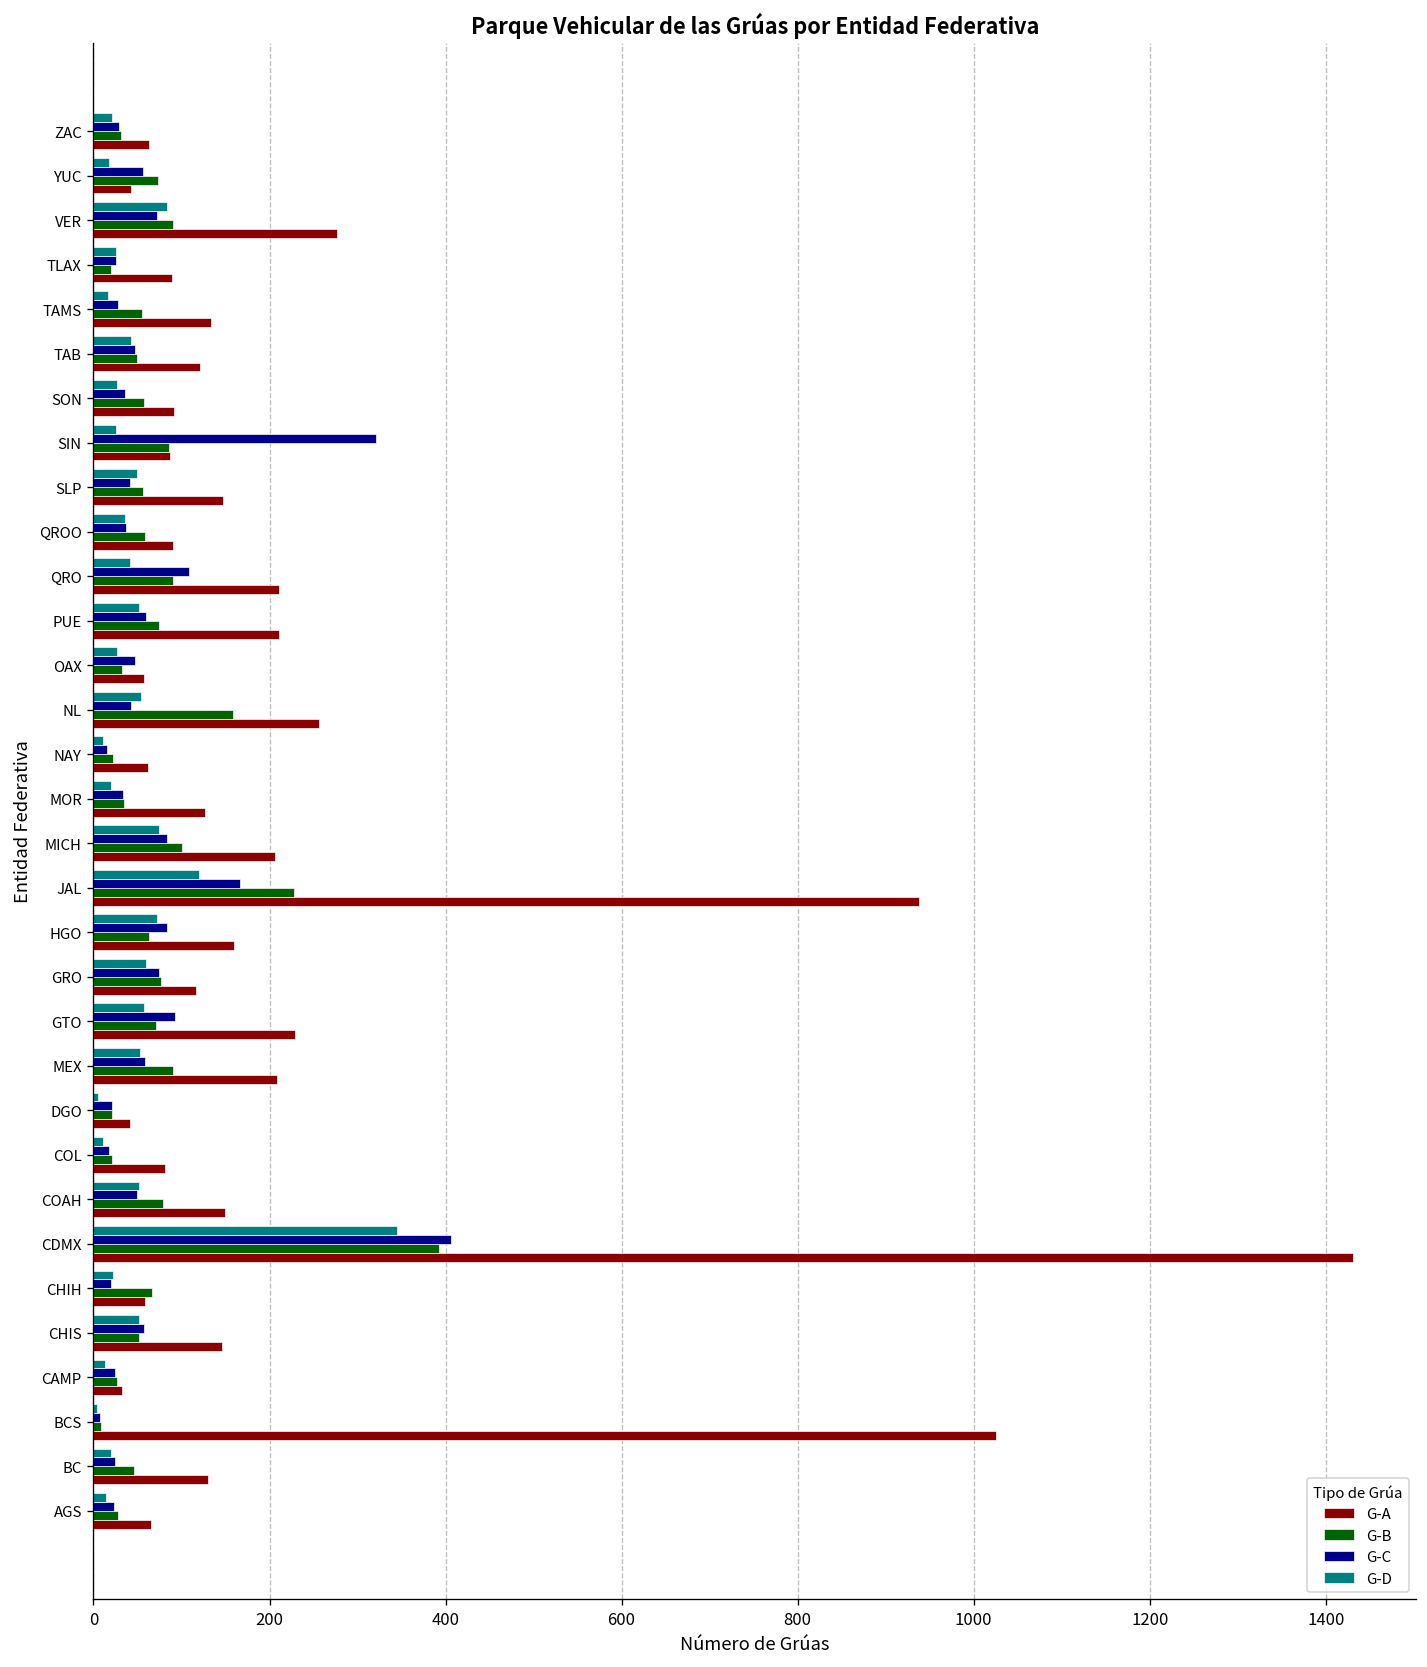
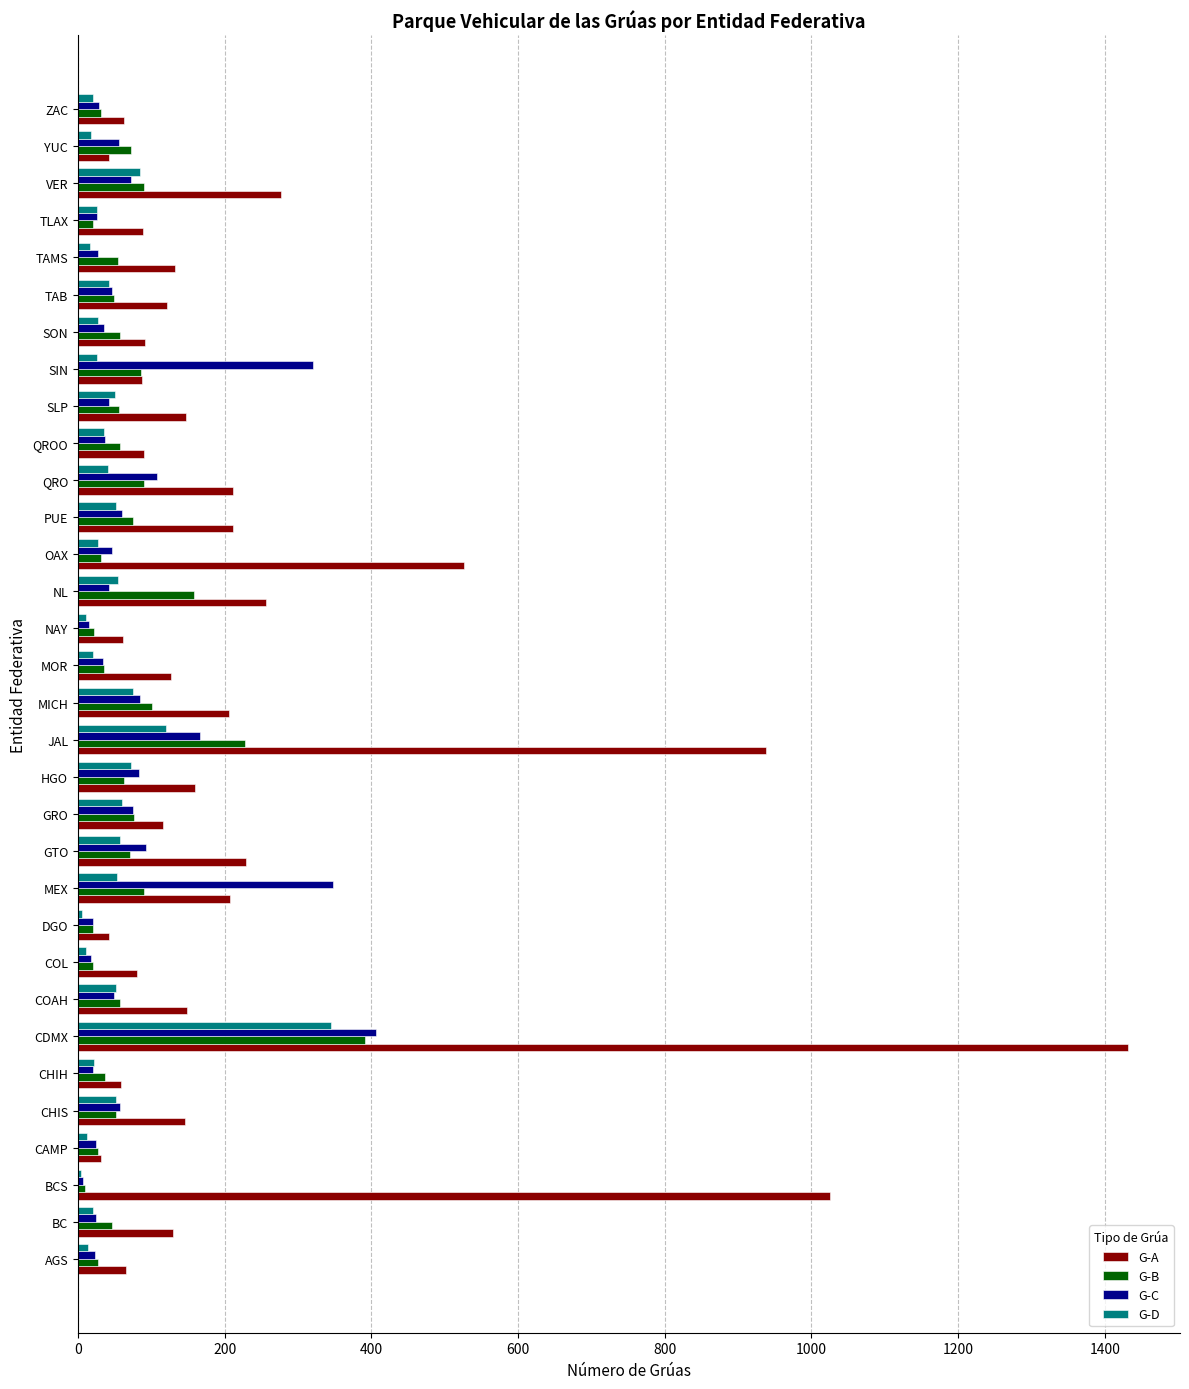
  {
    "G-A": {
      "ZAC": 60,
      "YUC": 40,
      "VER": 280,
      "TLAX": 90,
      "TAMS": 130,
      "TAB": 120,
      "SON": 90,
      "SIN": 90,
      "SLP": 150,
      "QROO": 90,
      "QRO": 210,
      "PUE": 210,
-     "OAX": 60,
+     "OAX": 530,
      "NL": 260,
      "NAY": 60,
      "MOR": 130,
      "MICH": 210,
      "JAL": 940,
      "HGO": 160,
      "GRO": 120,
      "GTO": 230,
      "MEX": 210,
      "DGO": 40,
      "COL": 80,
      "COAH": 150,
      "CDMX": 1430,
      "CHIH": 60,
      "CHIS": 150,
      "CAMP": 30,
      "BCS": 1030,
      "BC": 130,
      "AGS": 70
    },
    "G-B": {
      "ZAC": 30,
      "YUC": 70,
      "VER": 90,
      "TLAX": 20,
      "TAMS": 60,
      "TAB": 50,
      "SON": 60,
      "SIN": 90,
      "SLP": 60,
      "QROO": 60,
      "QRO": 90,
      "PUE": 80,
      "OAX": 30,
      "NL": 160,
      "NAY": 20,
      "MOR": 40,
      "MICH": 100,
      "JAL": 230,
      "HGO": 60,
      "GRO": 80,
      "GTO": 70,
      "MEX": 90,
      "DGO": 20,
      "COL": 20,
-     "COAH": 80,
+     "COAH": 60,
      "CDMX": 390,
-     "CHIH": 70,
+     "CHIH": 40,
      "CHIS": 50,
      "CAMP": 30,
      "BCS": 10,
      "BC": 50,
      "AGS": 30
    },
    "G-C": {
      "ZAC": 30,
      "YUC": 60,
      "VER": 70,
      "TLAX": 30,
      "TAMS": 30,
      "TAB": 50,
      "SON": 40,
      "SIN": 320,
      "SLP": 40,
      "QROO": 40,
      "QRO": 110,
      "PUE": 60,
      "OAX": 50,
      "NL": 40,
      "NAY": 20,
      "MOR": 30,
      "MICH": 80,
      "JAL": 170,
      "HGO": 80,
      "GRO": 80,
      "GTO": 90,
-     "MEX": 60,
+     "MEX": 350,
      "DGO": 20,
      "COL": 20,
      "COAH": 50,
      "CDMX": 410,
      "CHIH": 20,
      "CHIS": 60,
      "CAMP": 20,
      "BCS": 10,
      "BC": 20,
      "AGS": 20
    },
    "G-D": {
      "ZAC": 20,
      "YUC": 20,
      "VER": 80,
      "TLAX": 30,
      "TAMS": 20,
      "TAB": 40,
      "SON": 30,
      "SIN": 30,
      "SLP": 50,
      "QROO": 40,
      "QRO": 40,
      "PUE": 50,
      "OAX": 30,
      "NL": 50,
      "NAY": 10,
      "MOR": 20,
      "MICH": 80,
      "JAL": 120,
      "HGO": 70,
      "GRO": 60,
      "GTO": 60,
      "MEX": 50,
      "DGO": 10,
      "COL": 10,
      "COAH": 50,
      "CDMX": 350,
      "CHIH": 20,
      "CHIS": 50,
      "CAMP": 10,
      "BCS": 0,
      "BC": 20,
      "AGS": 10
    }
  }
